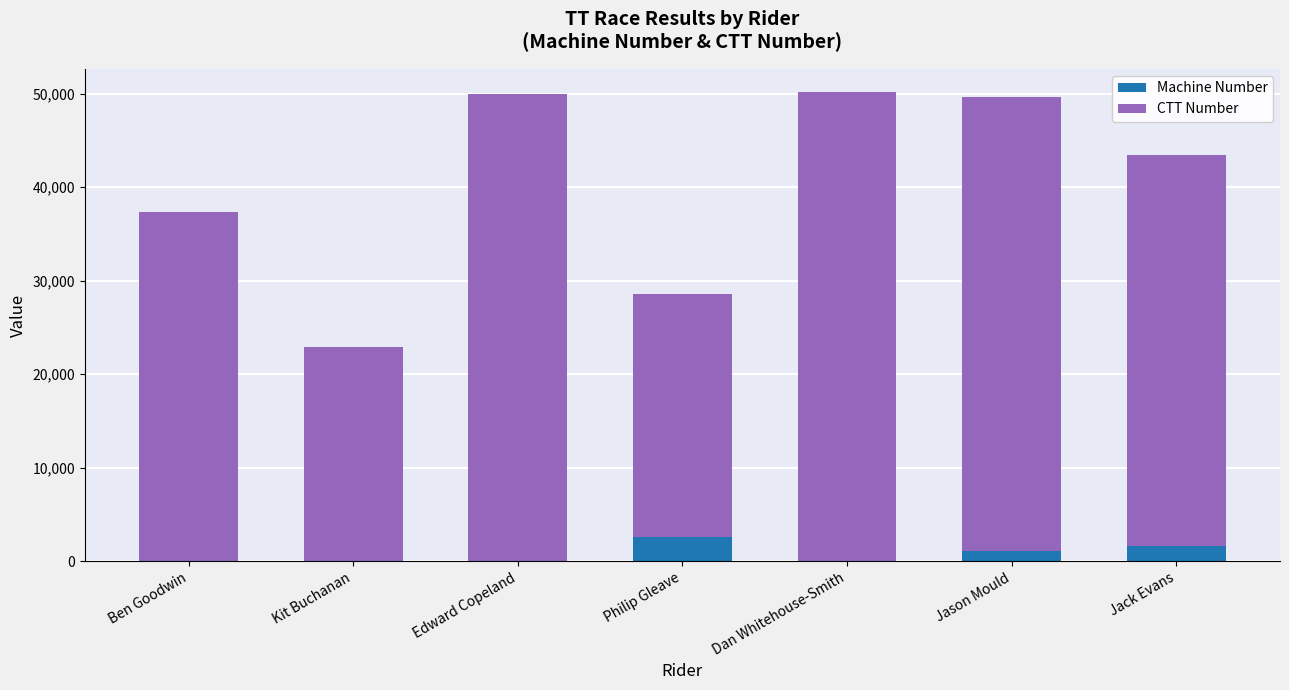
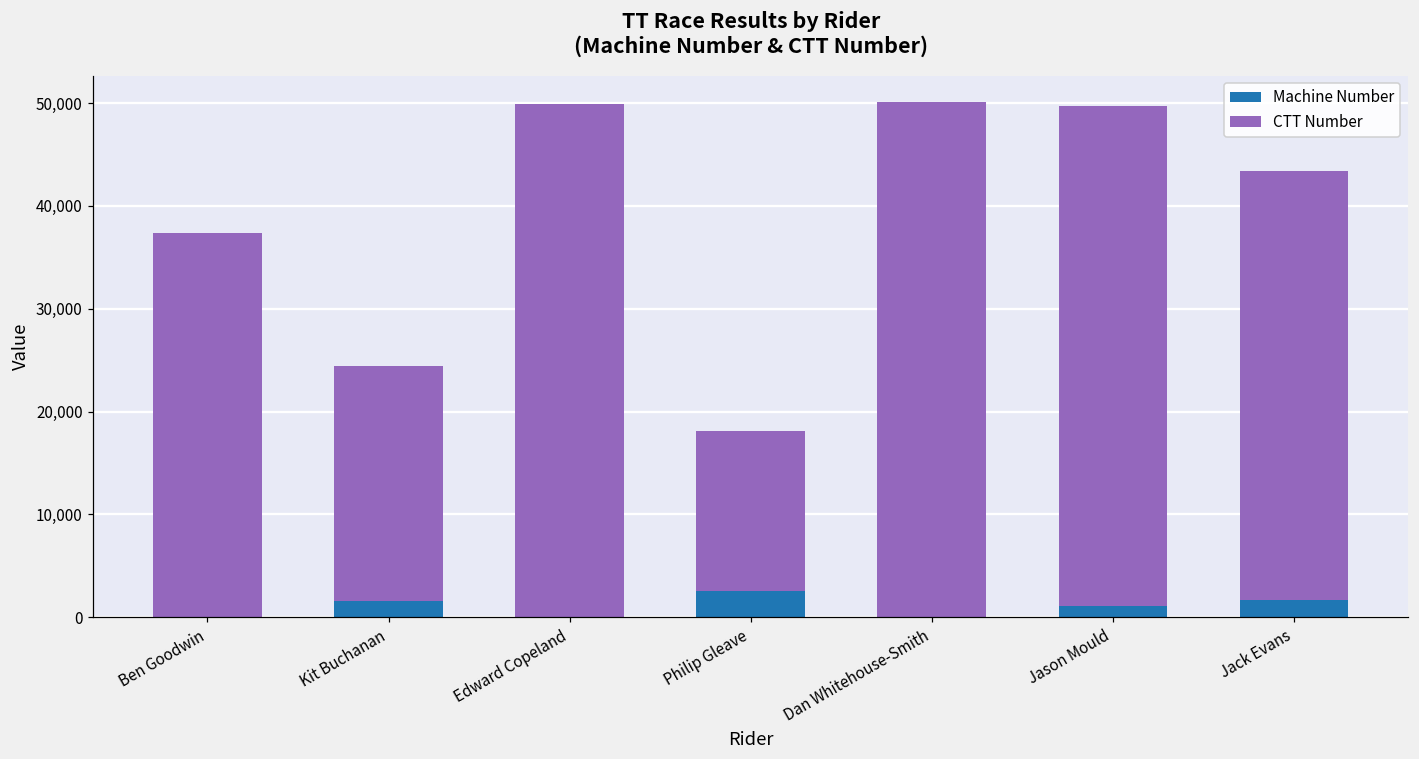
  {
    "Machine Number": {
-     "Kit Buchanan": "0",
+     "Kit Buchanan": "2,000",
      "Philip Gleave": "3,000",
      "Jason Mould": "1,000",
      "Jack Evans": "2,000"
    },
    "CTT Number": {
      "Ben Goodwin": "37,000",
      "Kit Buchanan": "23,000",
      "Edward Copeland": "50,000",
-     "Philip Gleave": "26,000",
+     "Philip Gleave": "16,000",
      "Dan Whitehouse-Smith": "50,000",
      "Jason Mould": "49,000",
      "Jack Evans": "42,000"
    }
  }
